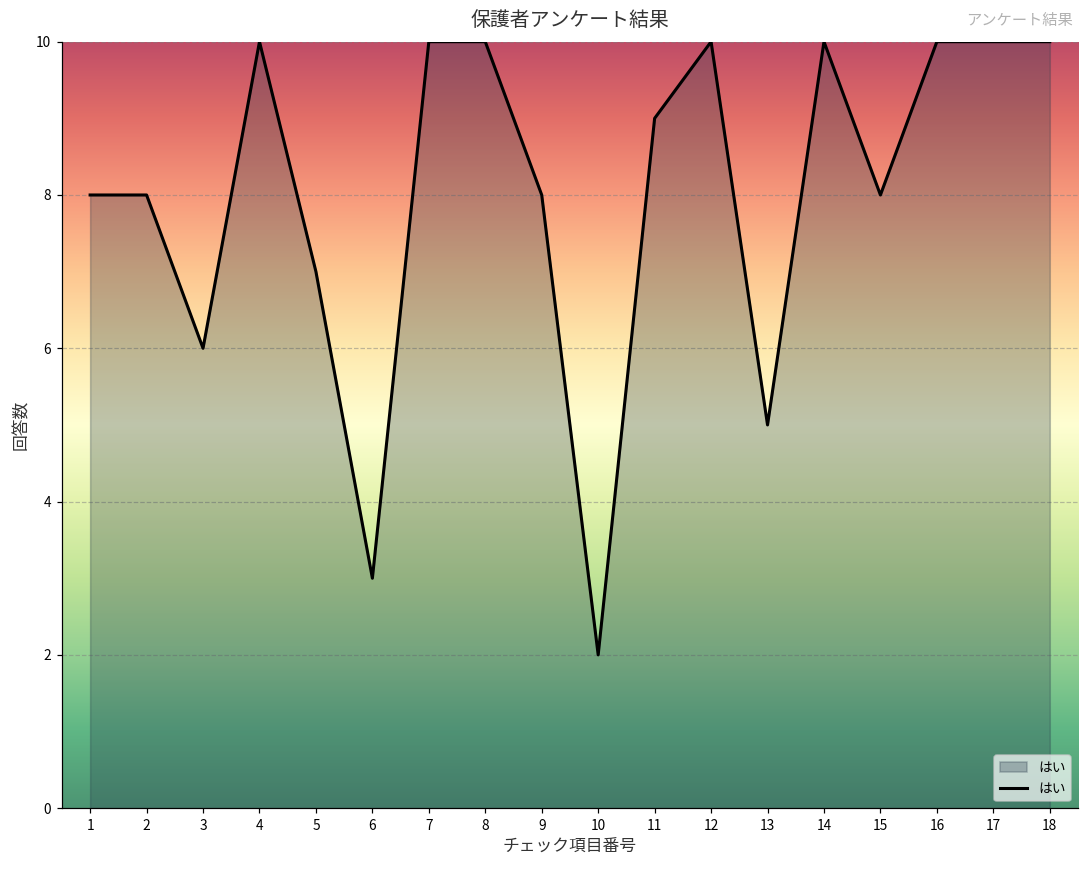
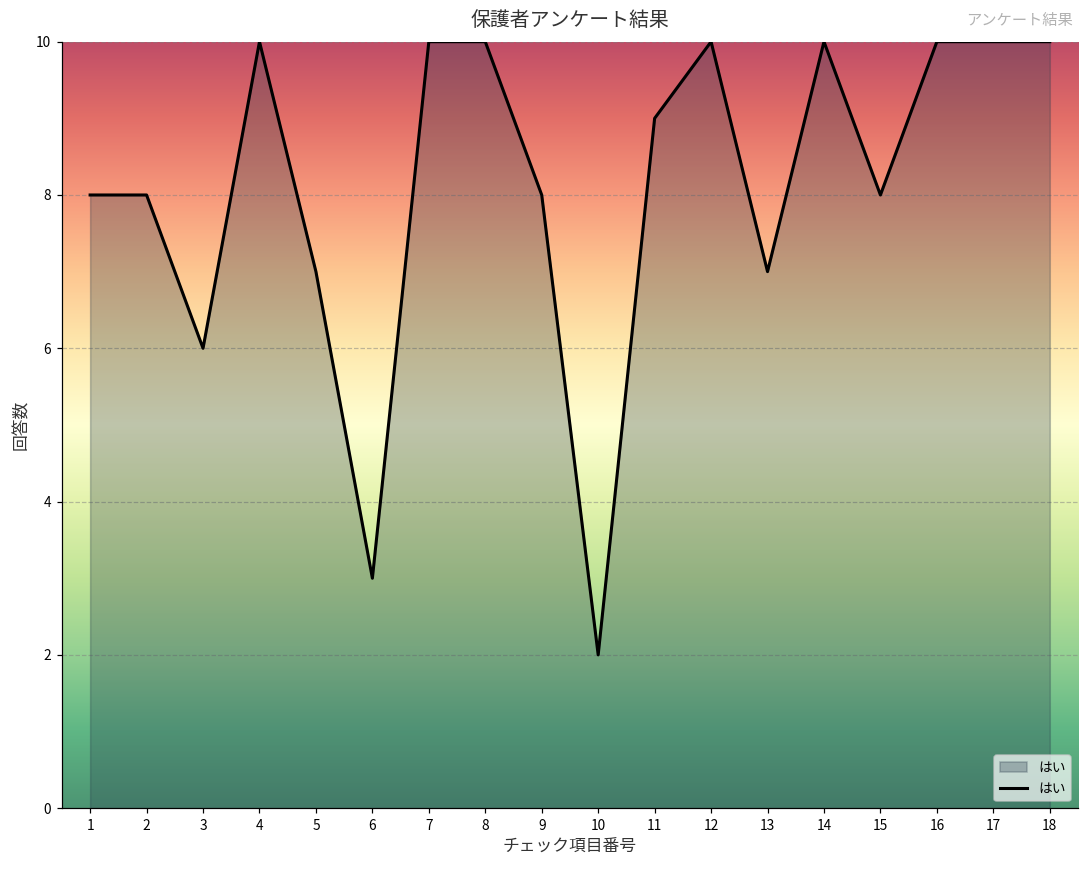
  {
    "1": 8,
    "2": 8,
    "3": 6,
    "4": 10,
    "5": 7,
    "6": 3,
    "7": 10,
    "8": 10,
    "9": 8,
    "10": 2,
    "11": 9,
    "12": 10,
-   "13": 5,
+   "13": 7,
    "14": 10,
    "15": 8,
    "16": 10,
    "17": 10,
    "18": 10
  }
